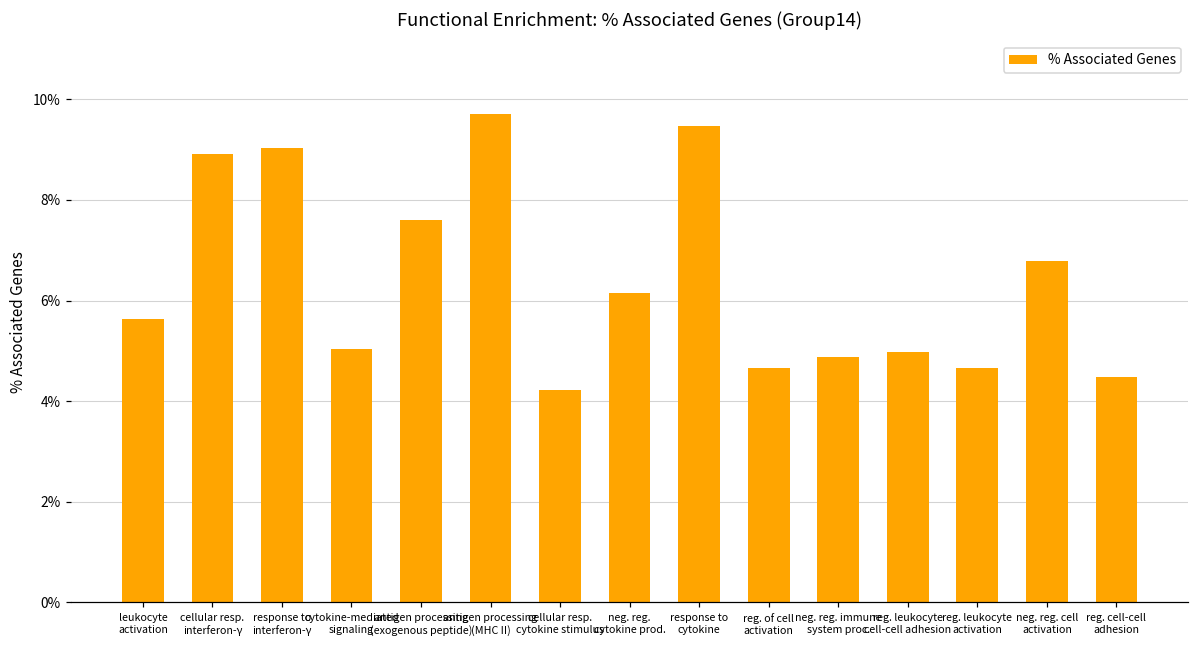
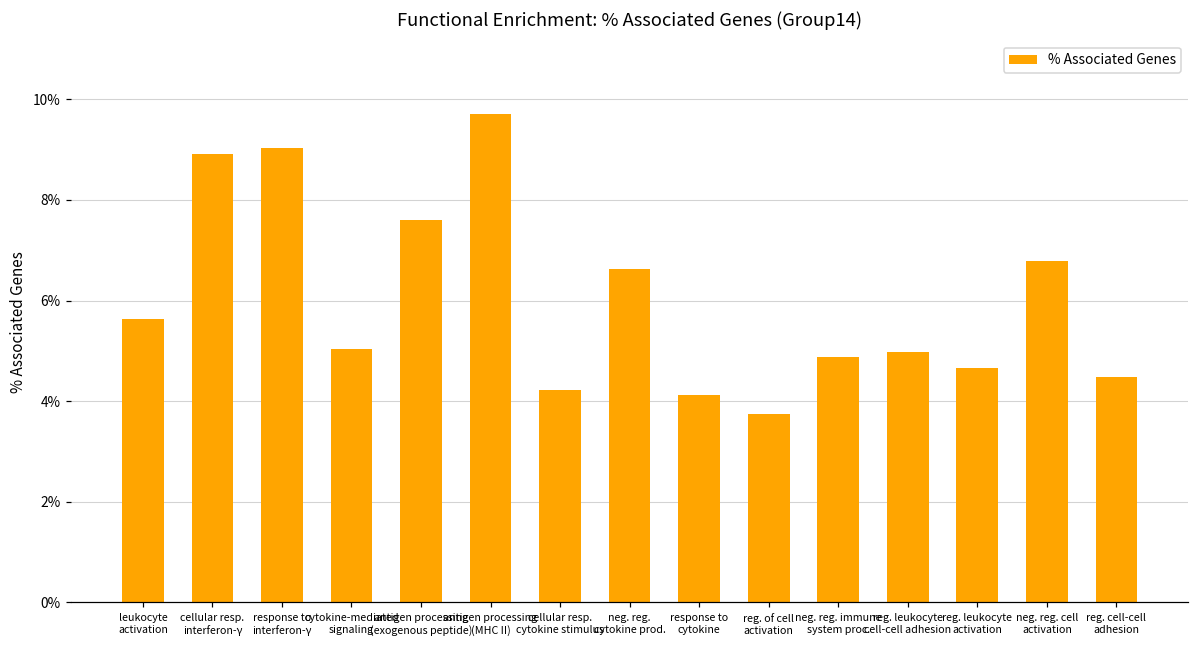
  {
    "leukocyte activation": "5.6%",
    "cellular resp. interferon-γ": "8.9%",
    "response to interferon-γ": "9.0%",
-   "neg. reg. cytokine prod.": "6.2%",
-   "response to cytokine": "9.5%",
-   "reg. of cell activation": "4.7%",
+   "neg. reg. cytokine prod.": "6.6%",
+   "response to cytokine": "4.1%",
+   "reg. of cell activation": "3.7%",
    "reg. leukocyte activation": "4.7%",
    "neg. reg. cell activation": "6.8%",
    "reg. cell-cell adhesion": "4.5%"
  }
